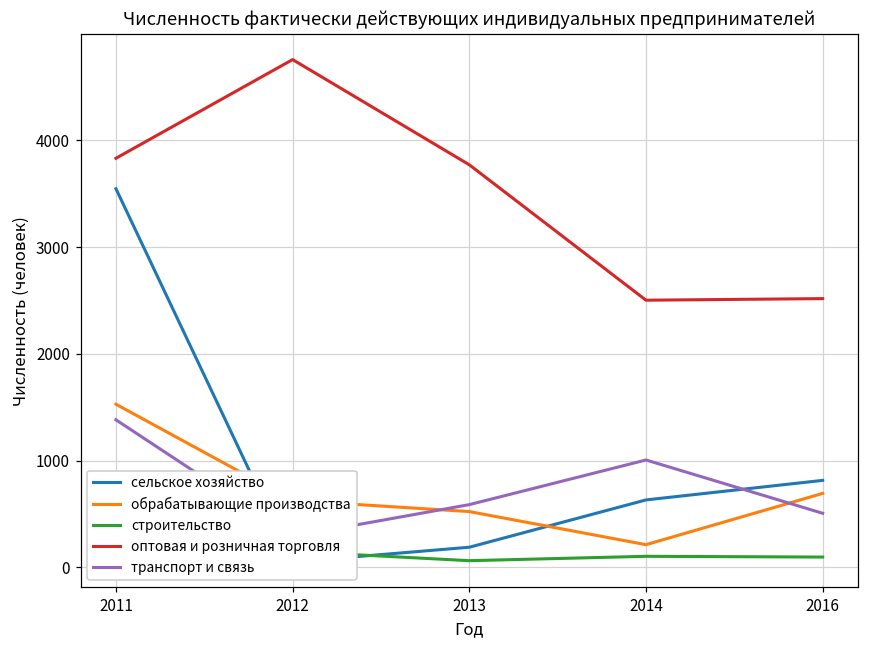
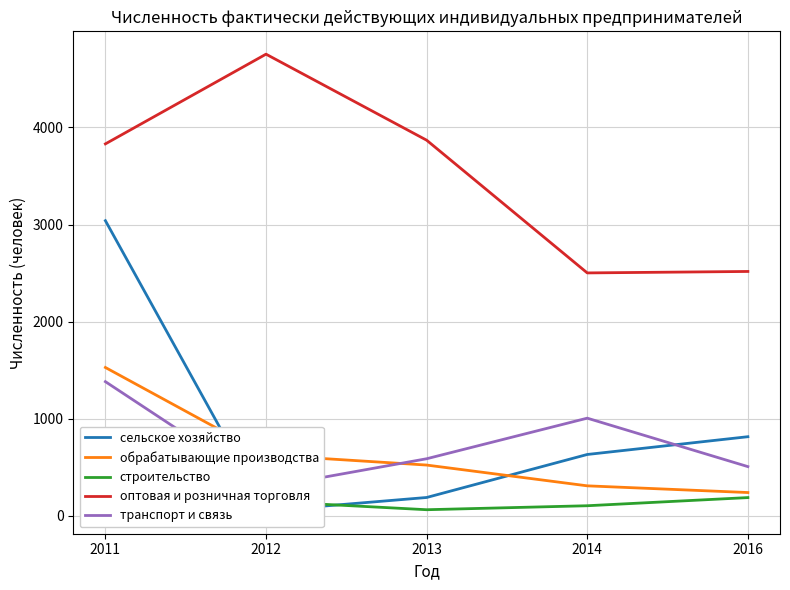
  {
    "сельское хозяйство": {
-     "2011": 3500,
+     "2011": 3000,
      "2013": 200,
      "2014": 600,
      "2016": 800
    },
    "обрабатывающие производства": {
      "2011": 1500,
      "2013": 500,
-     "2014": 200,
-     "2016": 700
+     "2014": 300,
+     "2016": 200
    },
    "строительство": {
      "2013": 100,
      "2014": 100,
-     "2016": 100
+     "2016": 200
    },
    "оптовая и розничная торговля": {
      "2011": 3800,
      "2012": 4800,
-     "2013": 3800,
+     "2013": 3900,
      "2014": 2500,
      "2016": 2500
    },
    "транспорт и связь": {
      "2011": 1400,
      "2013": 600,
      "2014": 1000,
      "2016": 500
    }
  }
